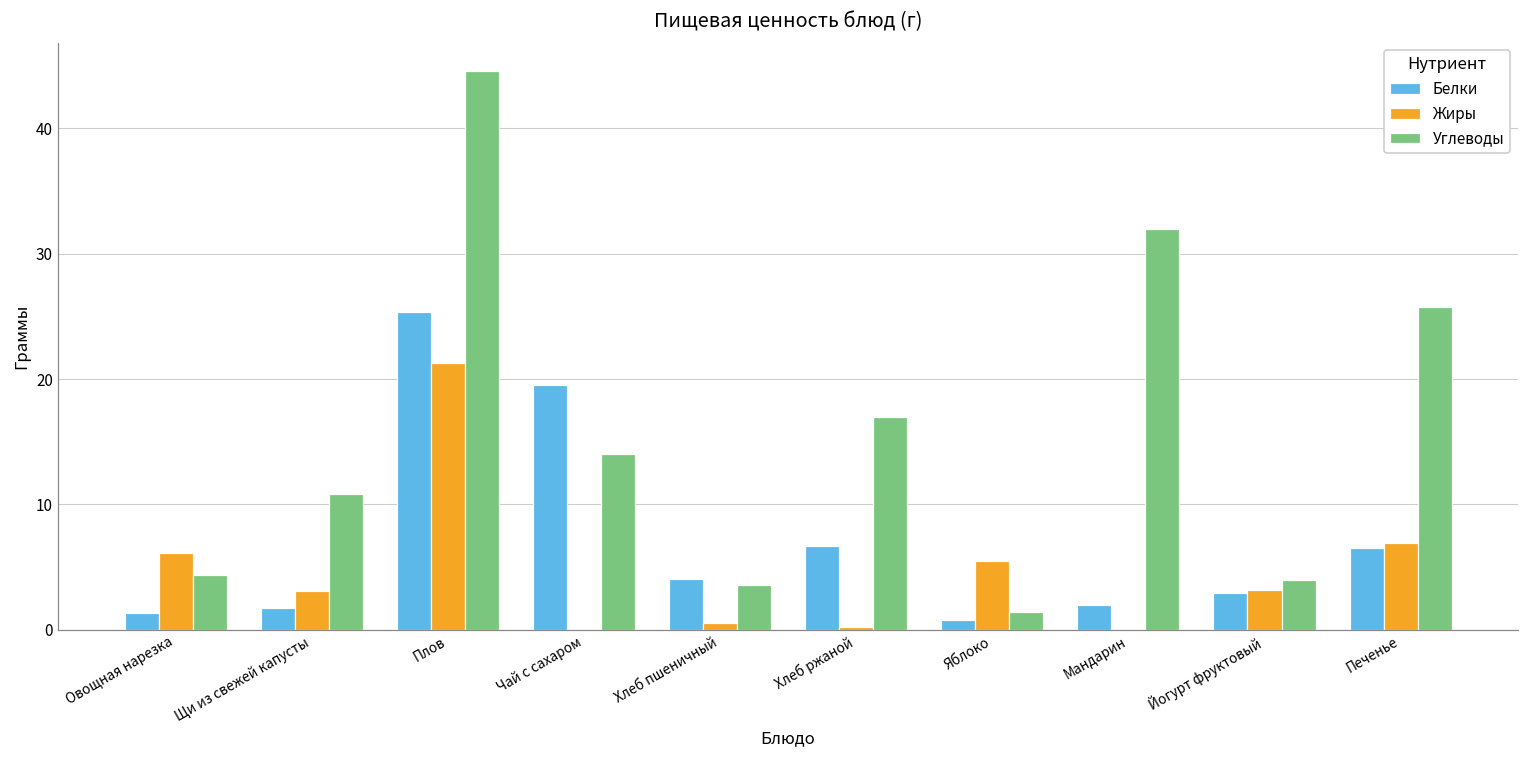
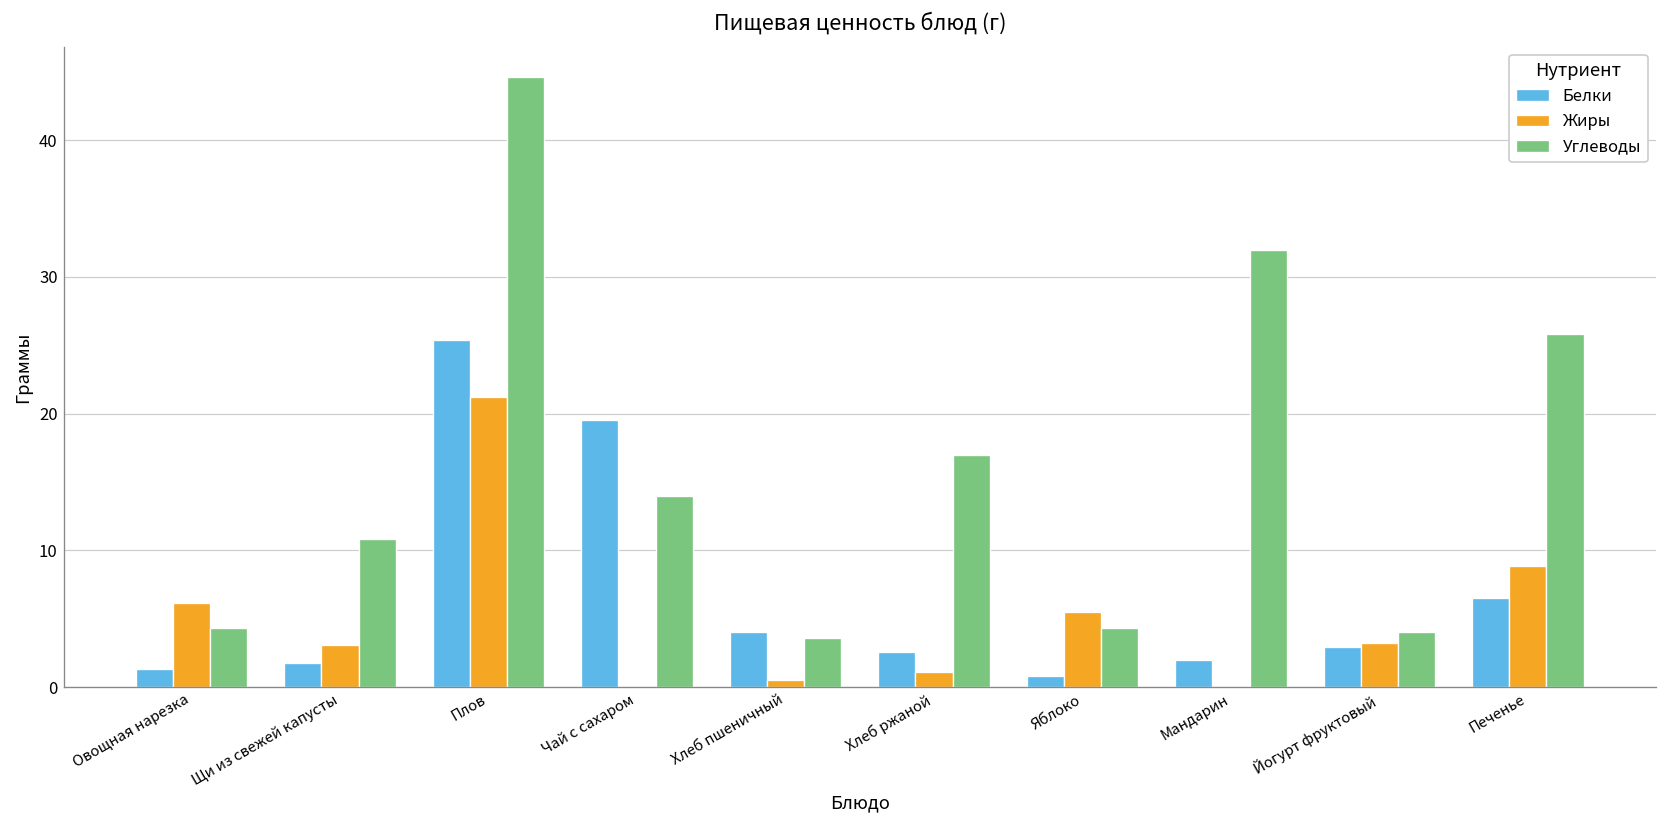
  {
    "Белки": {
      "Овощная нарезка": 1.4,
      "Щи из свежей капусты": 1.8,
      "Плов": 25.4,
      "Чай с сахаром": 19.5,
      "Хлеб пшеничный": 4.1,
-     "Хлеб ржаной": 6.7,
+     "Хлеб ржаной": 2.6,
      "Яблоко": 0.8,
      "Мандарин": 2.0,
      "Йогурт фруктовый": 2.9,
      "Печенье": 6.5
    },
    "Жиры": {
      "Овощная нарезка": 6.2,
      "Щи из свежей капусты": 3.1,
      "Плов": 21.3,
      "Чай с сахаром": 0.0,
      "Хлеб пшеничный": 0.5,
-     "Хлеб ржаной": 0.3,
+     "Хлеб ржаной": 1.1,
      "Яблоко": 5.5,
      "Мандарин": 0.0,
      "Йогурт фруктовый": 3.2,
-     "Печенье": 6.9
+     "Печенье": 8.8
    },
    "Углеводы": {
      "Овощная нарезка": 4.4,
      "Щи из свежей капусты": 10.8,
      "Плов": 44.6,
      "Чай с сахаром": 14.0,
      "Хлеб пшеничный": 3.6,
      "Хлеб ржаной": 17.0,
-     "Яблоко": 1.4,
+     "Яблоко": 4.3,
      "Мандарин": 32.0,
      "Йогурт фруктовый": 4.0,
      "Печенье": 25.8
    }
  }
